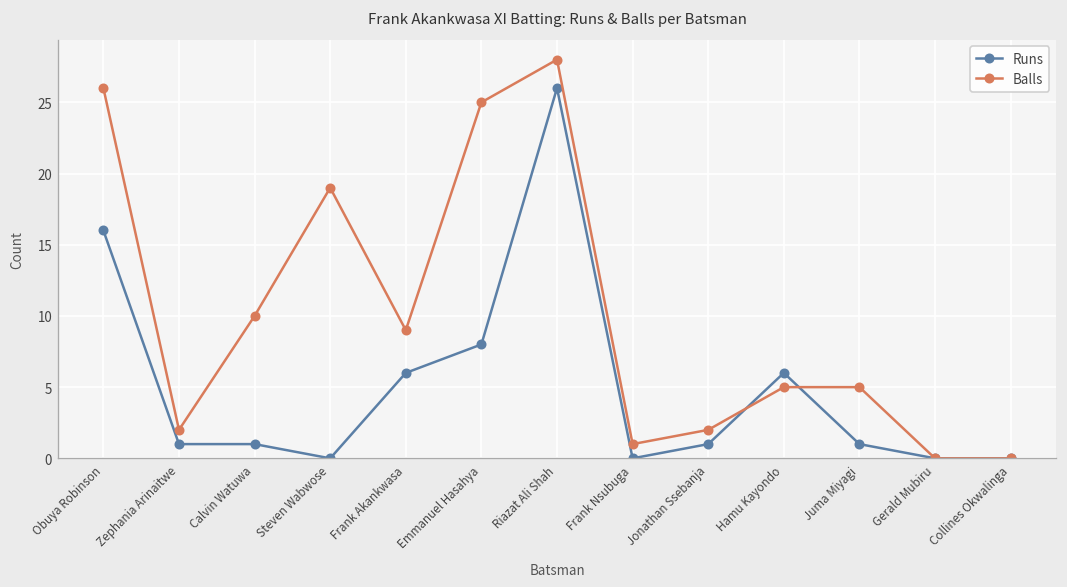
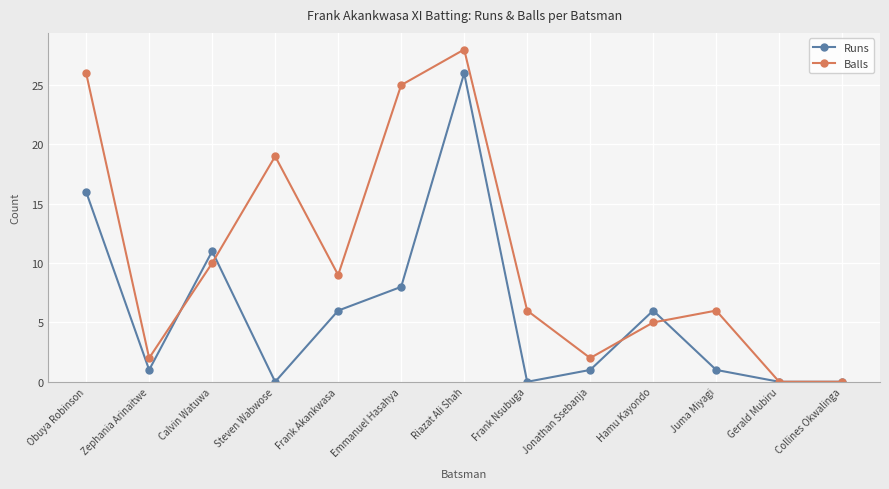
  {
    "Runs": {
      "Obuya Robinson": 16,
      "Zephania Arinaitwe": 1,
-     "Calvin Watuwa": 1,
+     "Calvin Watuwa": 11,
      "Steven Wabwose": 0,
      "Frank Akankwasa": 6,
      "Emmanuel Hasahya": 8,
      "Riazat Ali Shah": 26,
      "Frank Nsubuga": 0,
      "Jonathan Ssebanja": 1,
      "Hamu Kayondo": 6,
      "Juma Miyagi": 1
    },
    "Balls": {
      "Obuya Robinson": 26,
      "Zephania Arinaitwe": 2,
      "Calvin Watuwa": 10,
      "Steven Wabwose": 19,
      "Frank Akankwasa": 9,
      "Emmanuel Hasahya": 25,
      "Riazat Ali Shah": 28,
-     "Frank Nsubuga": 1,
+     "Frank Nsubuga": 6,
      "Jonathan Ssebanja": 2,
      "Hamu Kayondo": 5,
-     "Juma Miyagi": 5
+     "Juma Miyagi": 6
    }
  }
